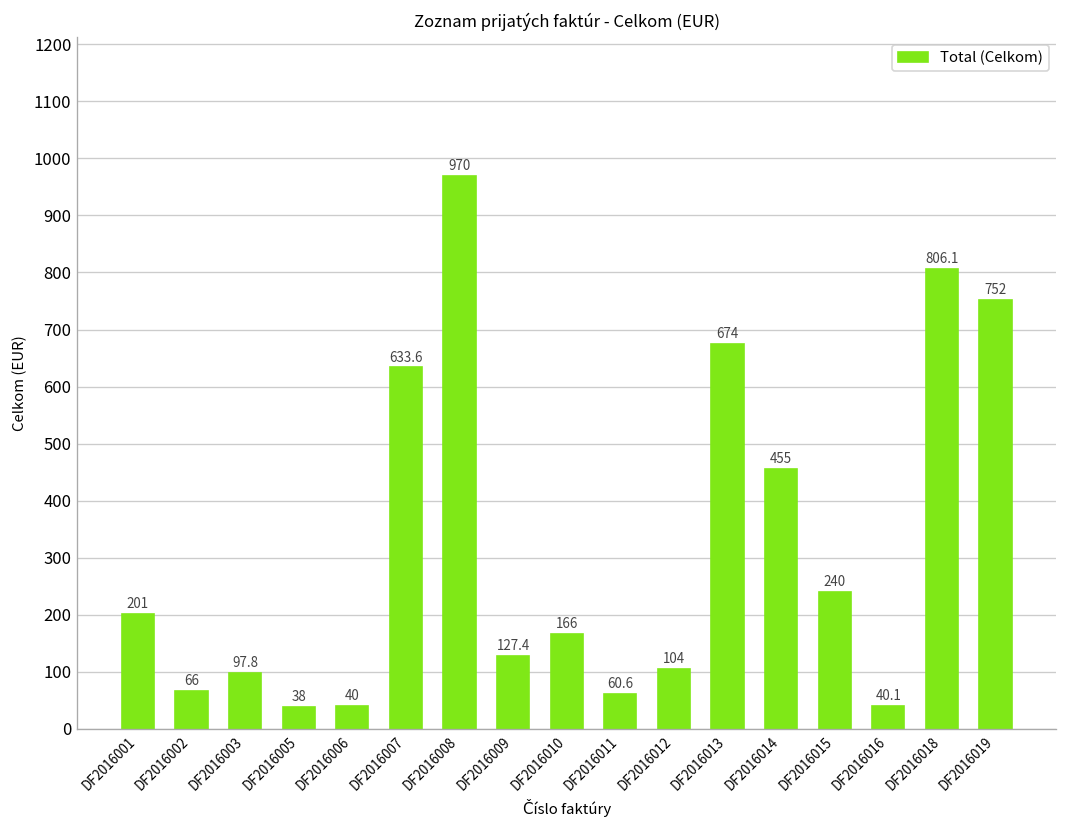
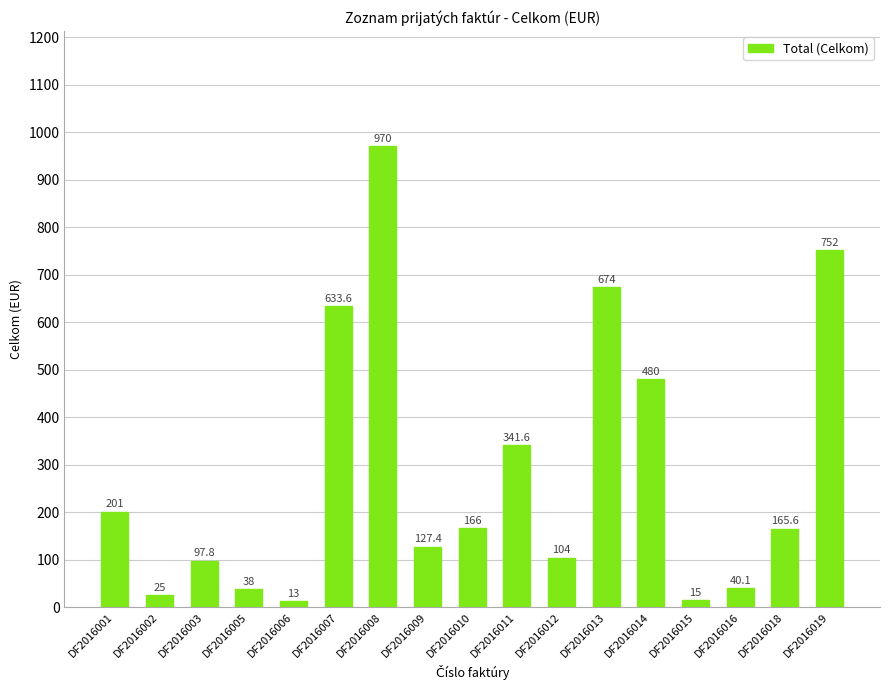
  {
    "DF2016001": 201,
-   "DF2016002": 66,
+   "DF2016002": 25,
    "DF2016003": 97.8,
    "DF2016005": 38,
-   "DF2016006": 40,
+   "DF2016006": 13,
    "DF2016007": 633.6,
    "DF2016008": 970,
    "DF2016009": 127.4,
    "DF2016010": 166,
-   "DF2016011": 60.6,
+   "DF2016011": 341.6,
    "DF2016012": 104,
    "DF2016013": 674,
-   "DF2016014": 455,
-   "DF2016015": 240,
+   "DF2016014": 480,
+   "DF2016015": 15,
    "DF2016016": 40.1,
-   "DF2016018": 806.1,
+   "DF2016018": 165.6,
    "DF2016019": 752
  }
